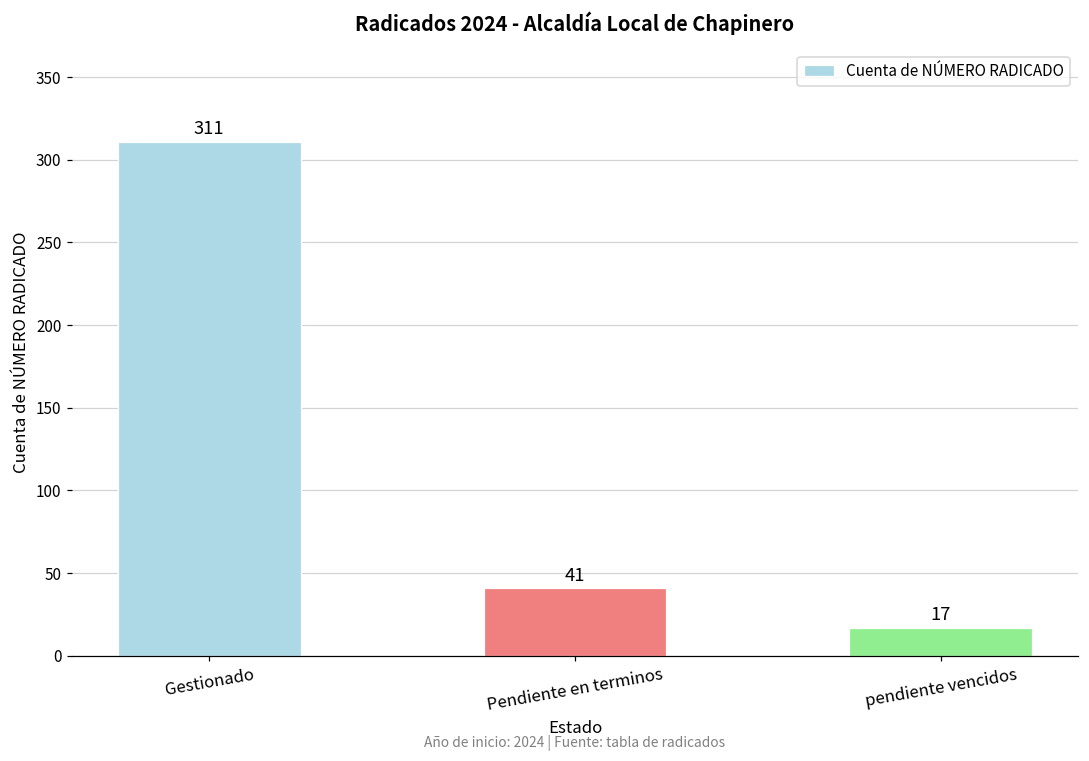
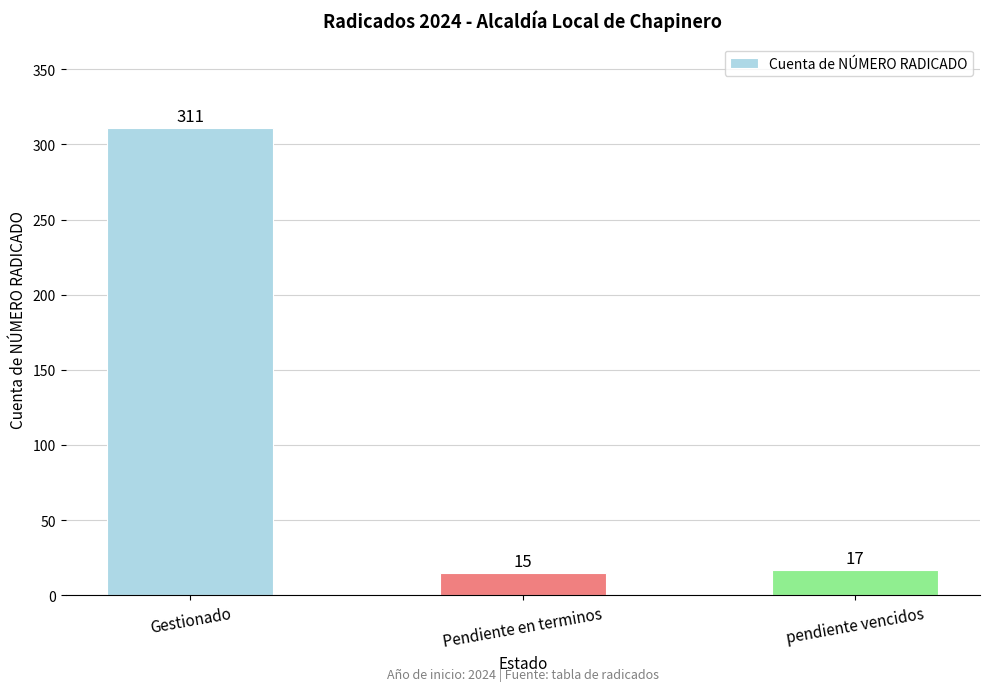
  {
    "Gestionado": 311,
-   "Pendiente en terminos": 41,
+   "Pendiente en terminos": 15,
    "pendiente vencidos": 17
  }
